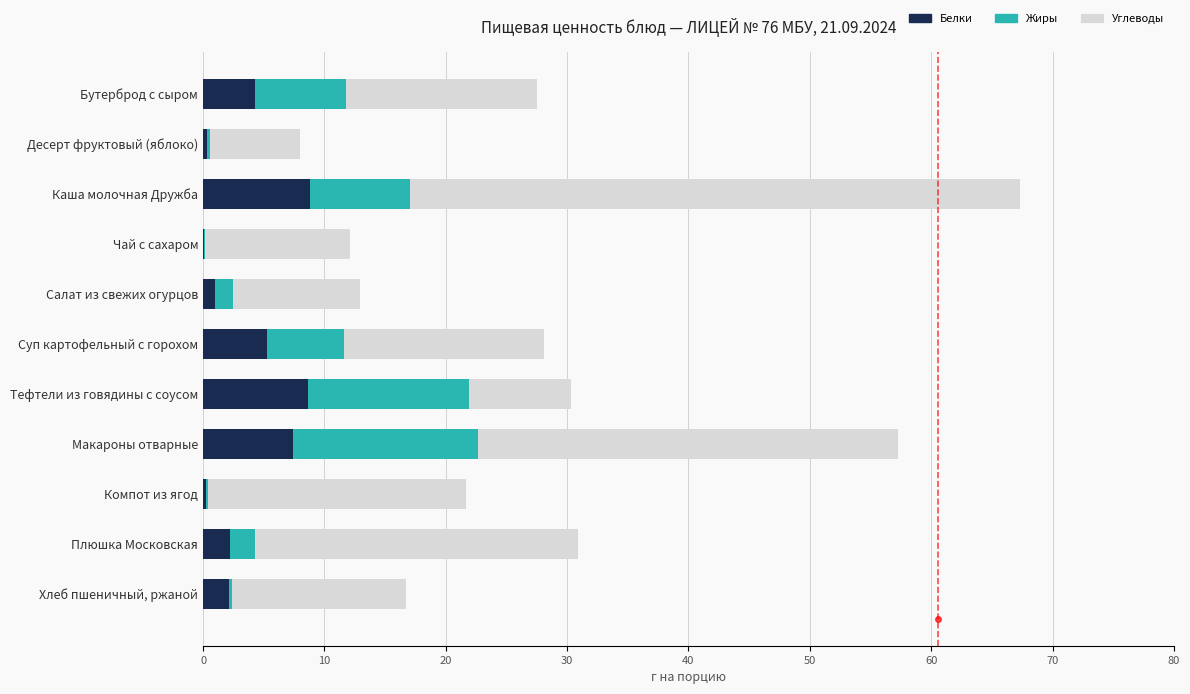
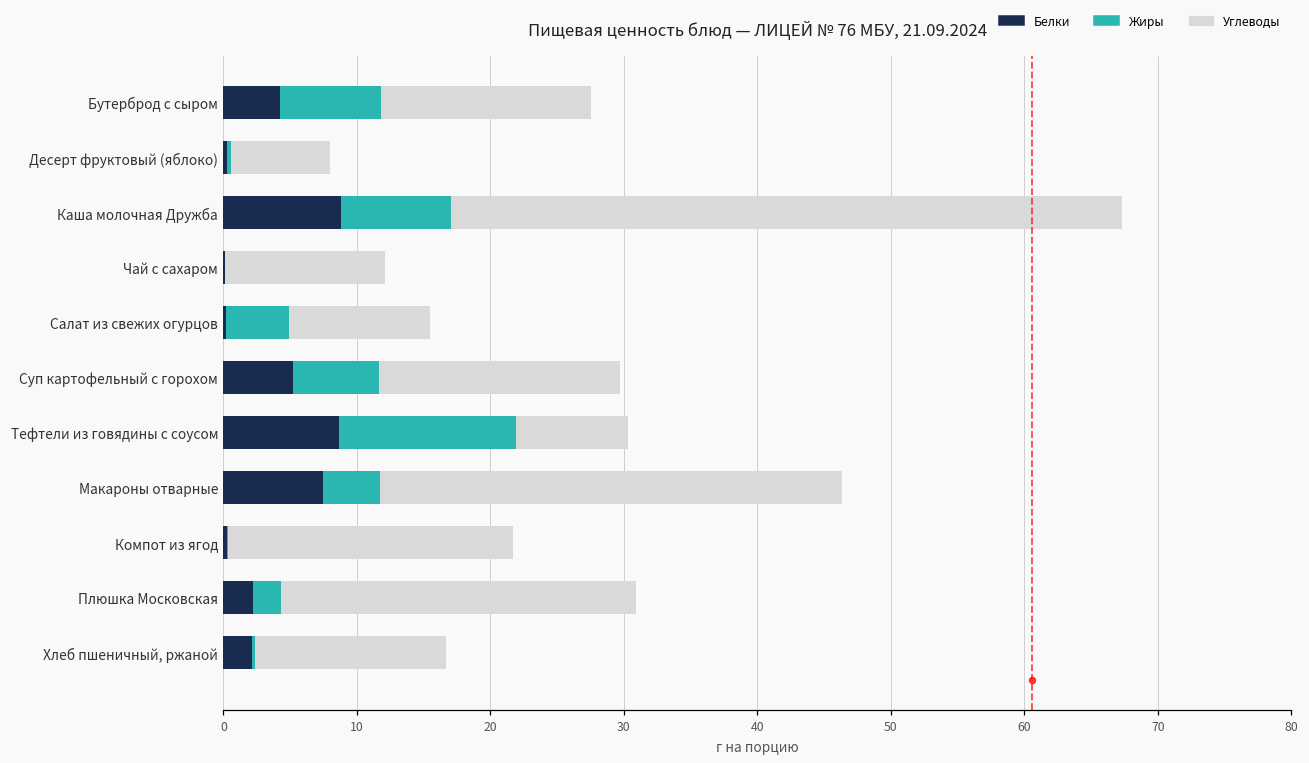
  {
    "Белки": {
      "Бутерброд с сыром": 4.2,
      "Десерт фруктовый (яблоко)": 0.3,
      "Каша молочная Дружба": 8.8,
-     "Салат из свежих огурцов": 0.9,
+     "Салат из свежих огурцов": 0.2,
      "Суп картофельный с горохом": 5.2,
      "Тефтели из говядины с соусом": 8.7,
      "Макароны отварные": 7.4,
      "Компот из ягод": 0.3,
      "Плюшка Московская": 2.2,
      "Хлеб пшеничный, ржаной": 2.2
    },
    "Жиры": {
      "Бутерброд с сыром": 7.5,
      "Десерт фруктовый (яблоко)": 0.3,
      "Каша молочная Дружба": 8.3,
-     "Салат из свежих огурцов": 1.5,
+     "Салат из свежих огурцов": 4.8,
      "Суп картофельный с горохом": 6.4,
      "Тефтели из говядины с соусом": 13.3,
-     "Макароны отварные": 15.2,
+     "Макароны отварные": 4.3,
      "Плюшка Московская": 2.1,
      "Хлеб пшеничный, ржаной": 0.2
    },
    "Углеводы": {
      "Бутерброд с сыром": 15.8,
      "Десерт фруктовый (яблоко)": 7.4,
      "Каша молочная Дружба": 50.3,
      "Чай с сахаром": 12.0,
      "Салат из свежих огурцов": 10.5,
-     "Суп картофельный с горохом": 16.4,
+     "Суп картофельный с горохом": 18.1,
      "Тефтели из говядины с соусом": 8.4,
      "Макароны отварные": 34.6,
      "Компот из ягод": 21.3,
      "Плюшка Московская": 26.6,
      "Хлеб пшеничный, ржаной": 14.3
    }
  }
